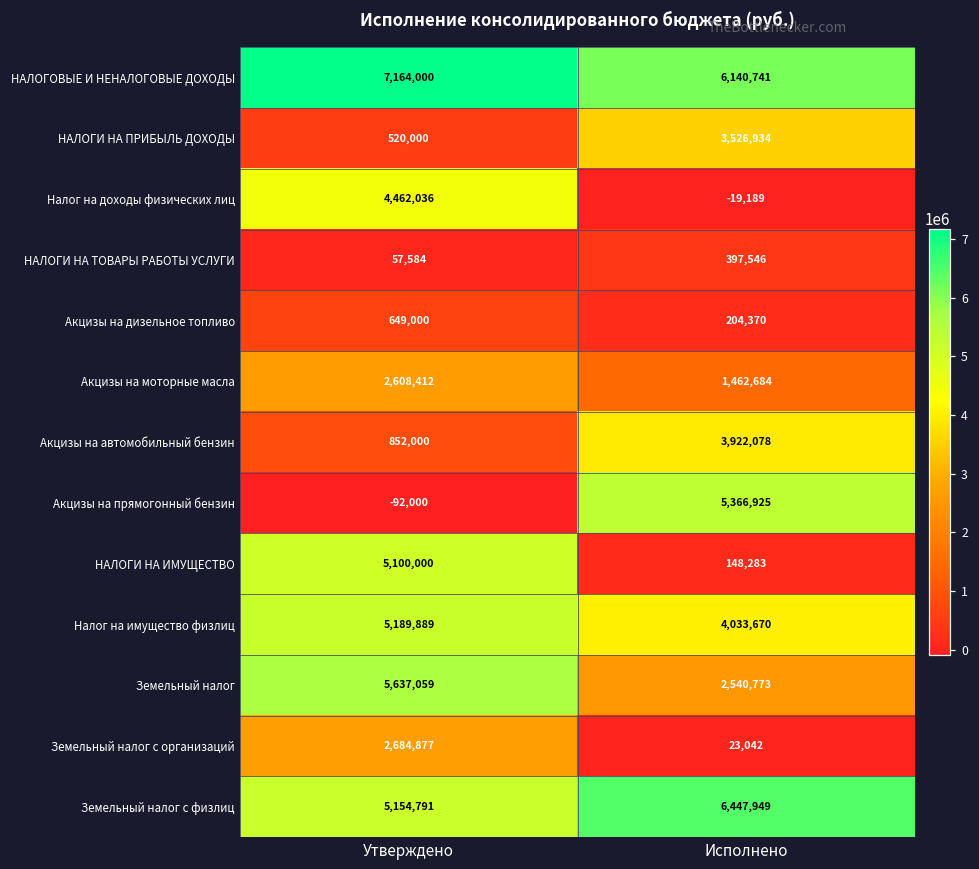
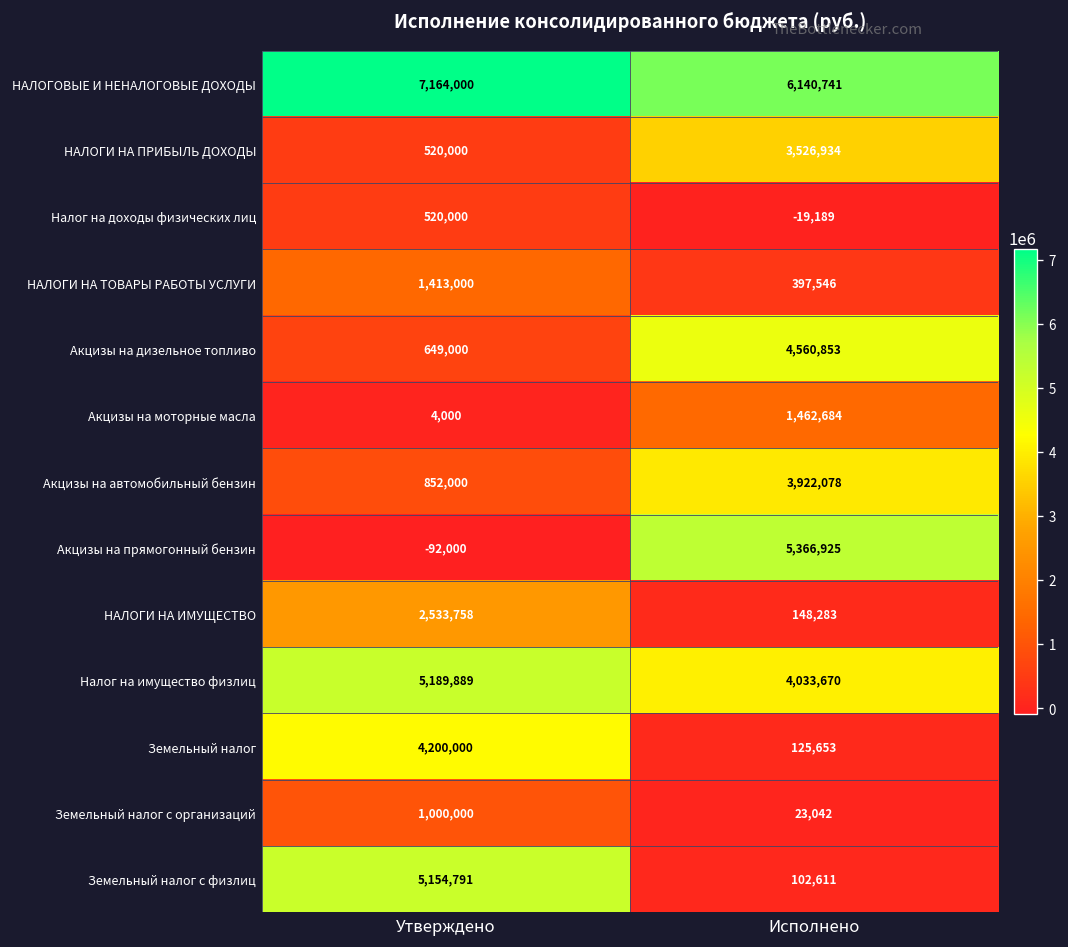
  {
    "НАЛОГОВЫЕ И НЕНАЛОГОВЫЕ ДОХОДЫ": {
      "Утверждено": "7,164,000",
      "Исполнено": "6,140,741"
    },
    "НАЛОГИ НА ПРИБЫЛЬ ДОХОДЫ": {
      "Утверждено": "520,000",
      "Исполнено": "3,526,934"
    },
    "Налог на доходы физических лиц": {
-     "Утверждено": "4,462,036",
+     "Утверждено": "520,000",
      "Исполнено": "-19,189"
    },
    "НАЛОГИ НА ТОВАРЫ РАБОТЫ УСЛУГИ": {
-     "Утверждено": "57,584",
+     "Утверждено": "1,413,000",
      "Исполнено": "397,546"
    },
    "Акцизы на дизельное топливо": {
      "Утверждено": "649,000",
-     "Исполнено": "204,370"
+     "Исполнено": "4,560,853"
    },
    "Акцизы на моторные масла": {
-     "Утверждено": "2,608,412",
+     "Утверждено": "4,000",
      "Исполнено": "1,462,684"
    },
    "Акцизы на автомобильный бензин": {
      "Утверждено": "852,000",
      "Исполнено": "3,922,078"
    },
    "Акцизы на прямогонный бензин": {
      "Утверждено": "-92,000",
      "Исполнено": "5,366,925"
    },
    "НАЛОГИ НА ИМУЩЕСТВО": {
-     "Утверждено": "5,100,000",
+     "Утверждено": "2,533,758",
      "Исполнено": "148,283"
    },
    "Налог на имущество физлиц": {
      "Утверждено": "5,189,889",
      "Исполнено": "4,033,670"
    },
    "Земельный налог": {
-     "Утверждено": "5,637,059",
-     "Исполнено": "2,540,773"
+     "Утверждено": "4,200,000",
+     "Исполнено": "125,653"
    },
    "Земельный налог с организаций": {
-     "Утверждено": "2,684,877",
+     "Утверждено": "1,000,000",
      "Исполнено": "23,042"
    },
    "Земельный налог с физлиц": {
      "Утверждено": "5,154,791",
-     "Исполнено": "6,447,949"
+     "Исполнено": "102,611"
    }
  }
